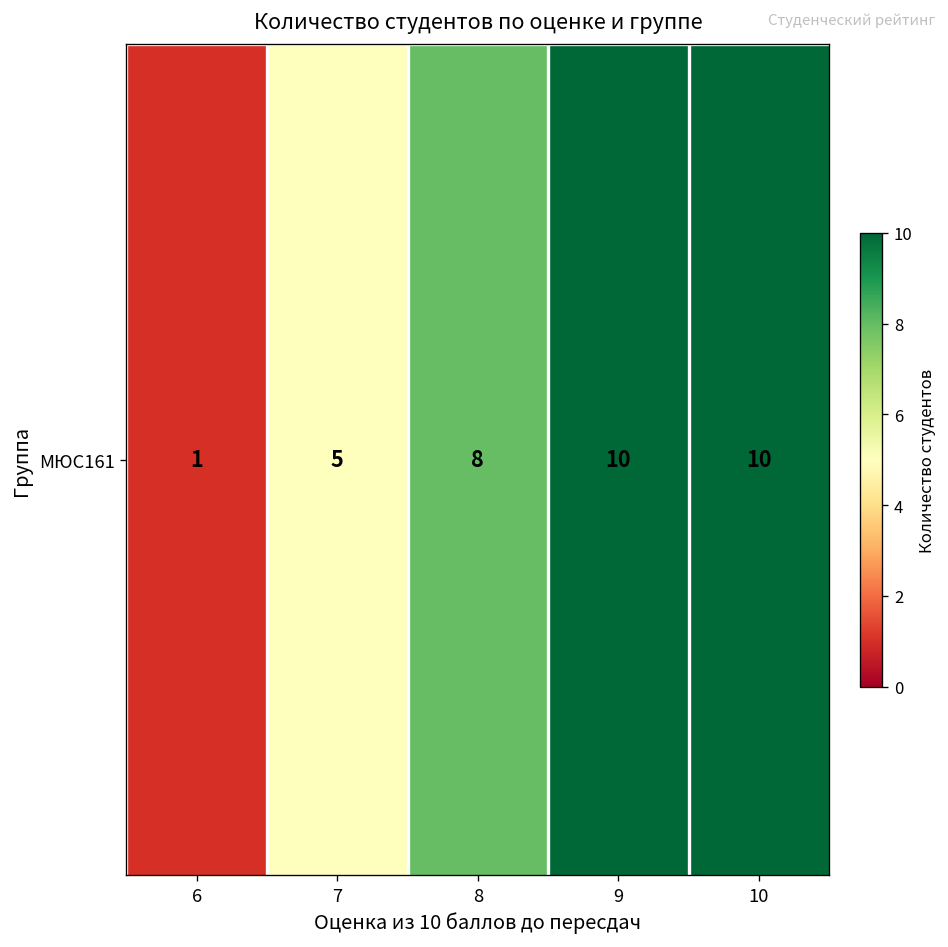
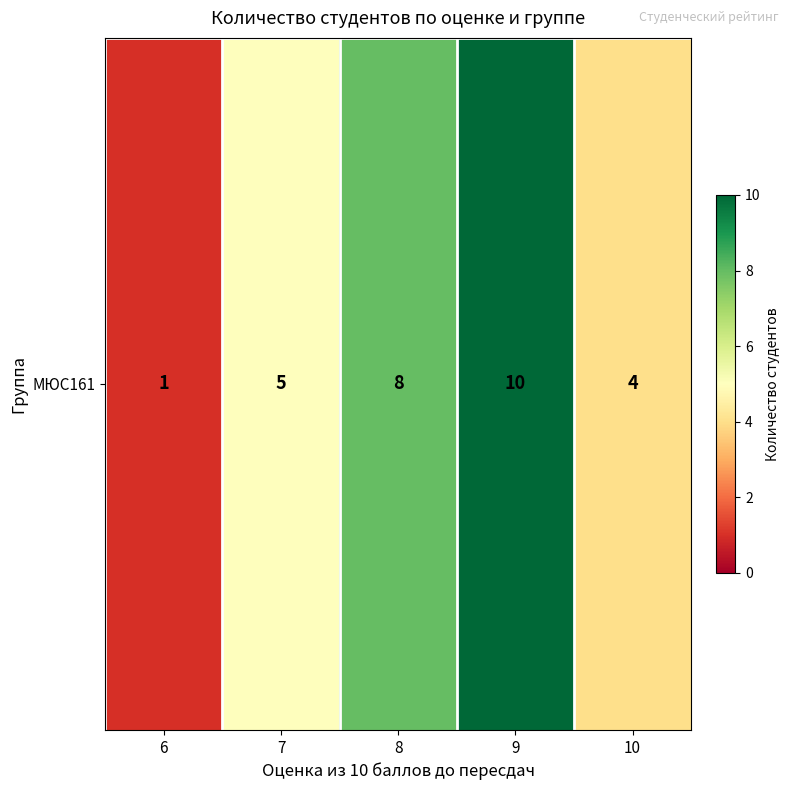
  {
    "МЮС161": {
      "6": 1,
      "7": 5,
      "8": 8,
      "9": 10,
-     "10": 10
+     "10": 4
    }
  }
